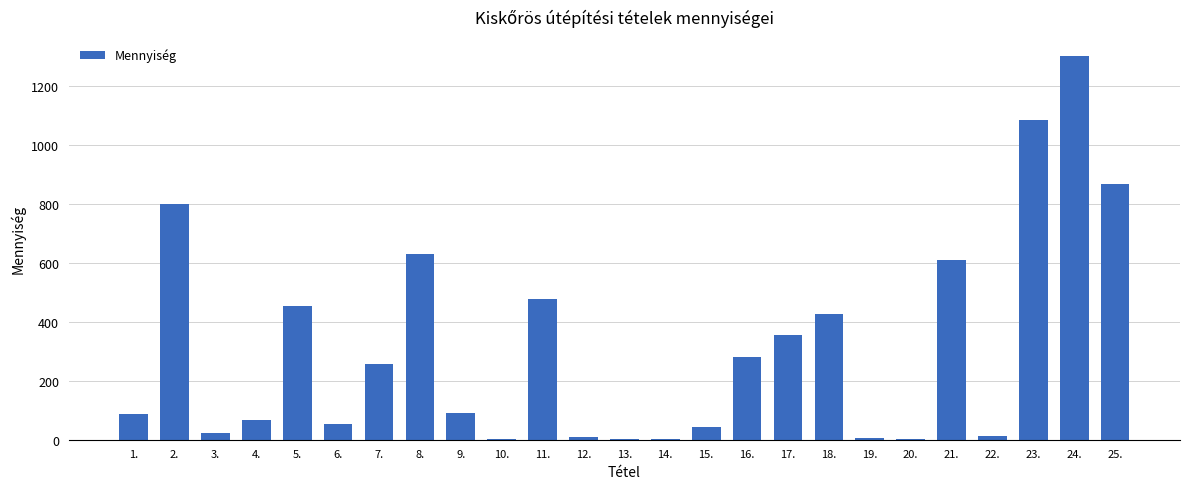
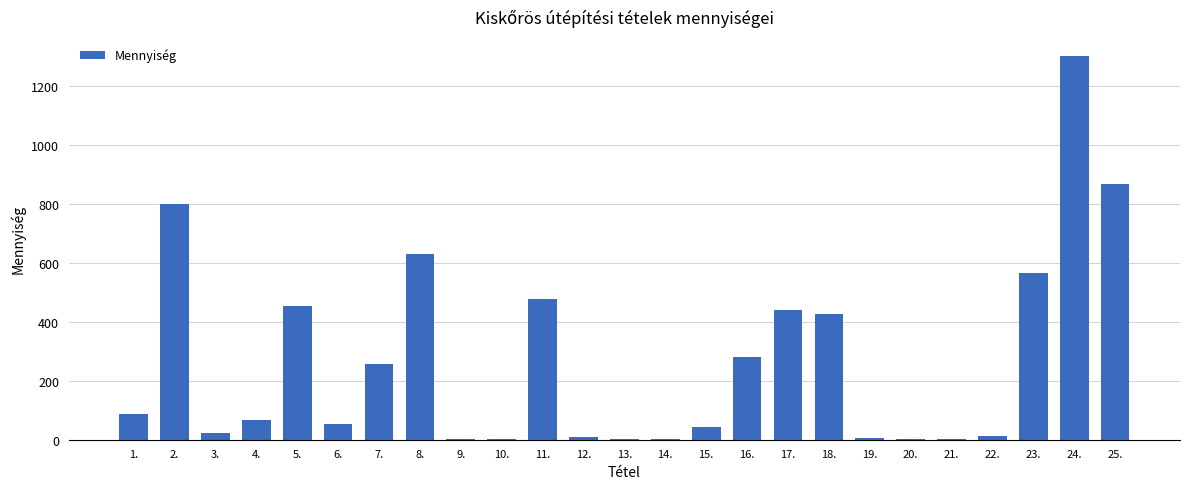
  {
    "1.": 90,
    "2.": 800,
    "3.": 20,
    "4.": 70,
    "5.": 450,
    "6.": 50,
    "7.": 260,
    "8.": 630,
-   "9.": 90,
+   "9.": 0,
    "11.": 480,
    "12.": 10,
    "15.": 40,
    "16.": 280,
-   "17.": 360,
+   "17.": 440,
    "18.": 430,
-   "21.": 610,
+   "21.": 0,
    "22.": 10,
-   "23.": 1080,
+   "23.": 570,
    "24.": 1300,
    "25.": 870
  }
